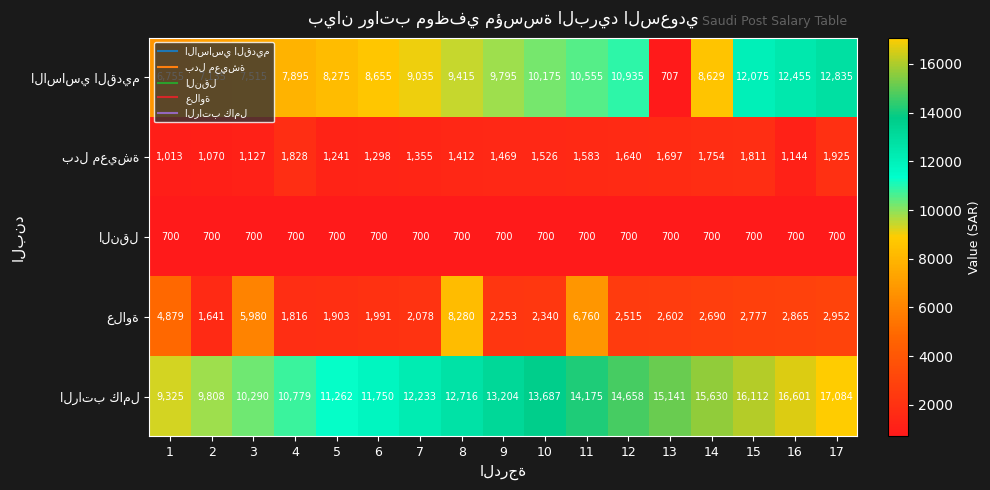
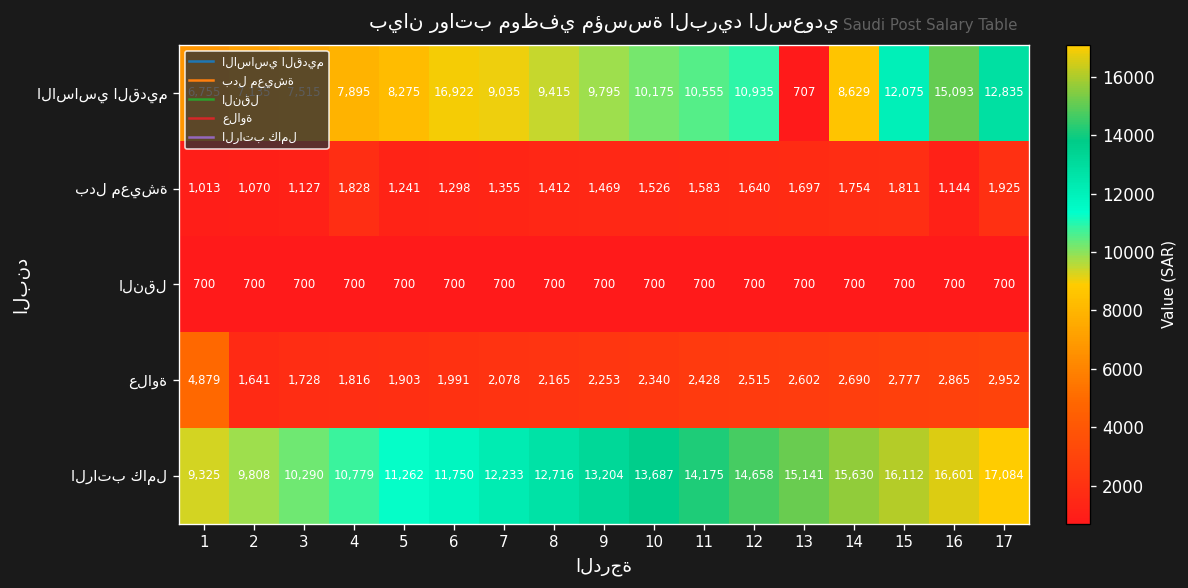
  {
    "الاساسي القديم": {
      "4": "7,895",
      "5": "8,275",
-     "6": "8,655",
+     "6": "16,922",
      "7": "9,035",
      "8": "9,415",
      "9": "9,795",
      "10": "10,175",
      "11": "10,555",
      "12": "10,935",
      "13": "707",
      "14": "8,629",
      "15": "12,075",
-     "16": "12,455",
+     "16": "15,093",
      "17": "12,835"
    },
    "بدل معيشة": {
      "1": "1,013",
      "2": "1,070",
      "3": "1,127",
      "4": "1,828",
      "5": "1,241",
      "6": "1,298",
      "7": "1,355",
      "8": "1,412",
      "9": "1,469",
      "10": "1,526",
      "11": "1,583",
      "12": "1,640",
      "13": "1,697",
      "14": "1,754",
      "15": "1,811",
      "16": "1,144",
      "17": "1,925"
    },
    "النقل": {
      "1": "700",
      "2": "700",
      "3": "700",
      "4": "700",
      "5": "700",
      "6": "700",
      "7": "700",
      "8": "700",
      "9": "700",
      "10": "700",
      "11": "700",
      "12": "700",
      "13": "700",
      "14": "700",
      "15": "700",
      "16": "700",
      "17": "700"
    },
    "علاوة": {
      "1": "4,879",
      "2": "1,641",
-     "3": "5,980",
+     "3": "1,728",
      "4": "1,816",
      "5": "1,903",
      "6": "1,991",
      "7": "2,078",
-     "8": "8,280",
+     "8": "2,165",
      "9": "2,253",
      "10": "2,340",
-     "11": "6,760",
+     "11": "2,428",
      "12": "2,515",
      "13": "2,602",
      "14": "2,690",
      "15": "2,777",
      "16": "2,865",
      "17": "2,952"
    },
    "الراتب كامل": {
      "1": "9,325",
      "2": "9,808",
      "3": "10,290",
      "4": "10,779",
      "5": "11,262",
      "6": "11,750",
      "7": "12,233",
      "8": "12,716",
      "9": "13,204",
      "10": "13,687",
      "11": "14,175",
      "12": "14,658",
      "13": "15,141",
      "14": "15,630",
      "15": "16,112",
      "16": "16,601",
      "17": "17,084"
    }
  }
